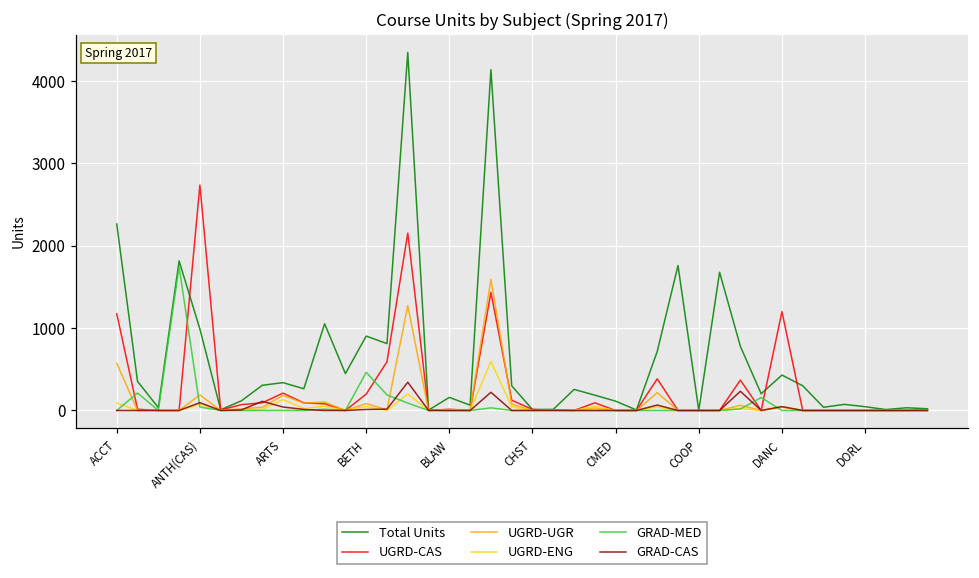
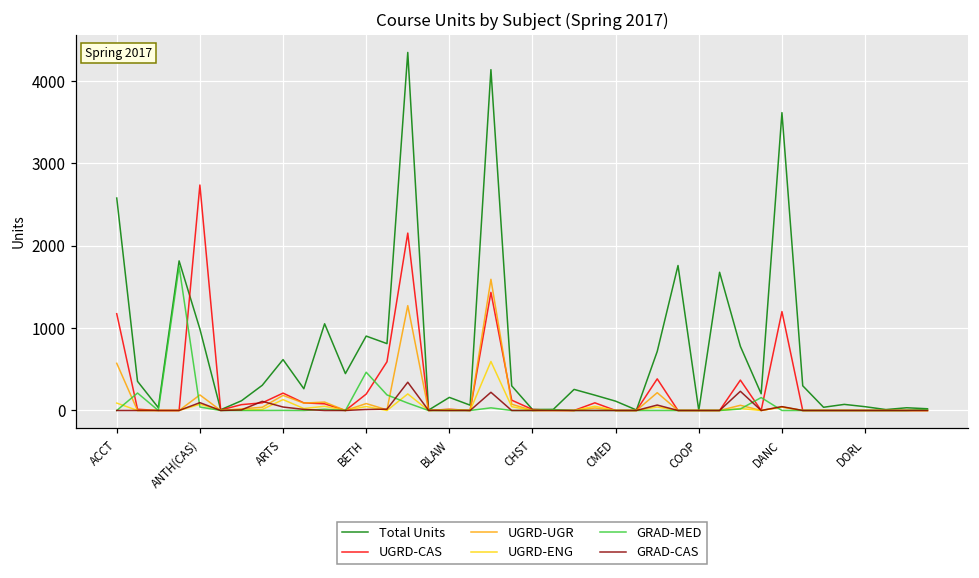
  {
    "Total Units": {
-     "ACCT": 2300,
+     "ACCT": 2600,
      "ANTH(CAS)": 1000,
-     "ARTS": 300,
+     "ARTS": 600,
      "BETH": 900,
      "BLAW": 200,
      "CMED": 100,
-     "DANC": 400,
+     "DANC": 3600,
      "DORL": 0
    },
    "UGRD-CAS": {
      "ACCT": 1200,
      "ANTH(CAS)": 2700,
      "BETH": 200,
      "DANC": 1200
    },
    "GRAD-MED": {
      "ARTS": 0,
      "BETH": 500,
      "DANC": 0
    },
    "GRAD-CAS": {
      "ARTS": 0,
      "BETH": 0
    }
  }
